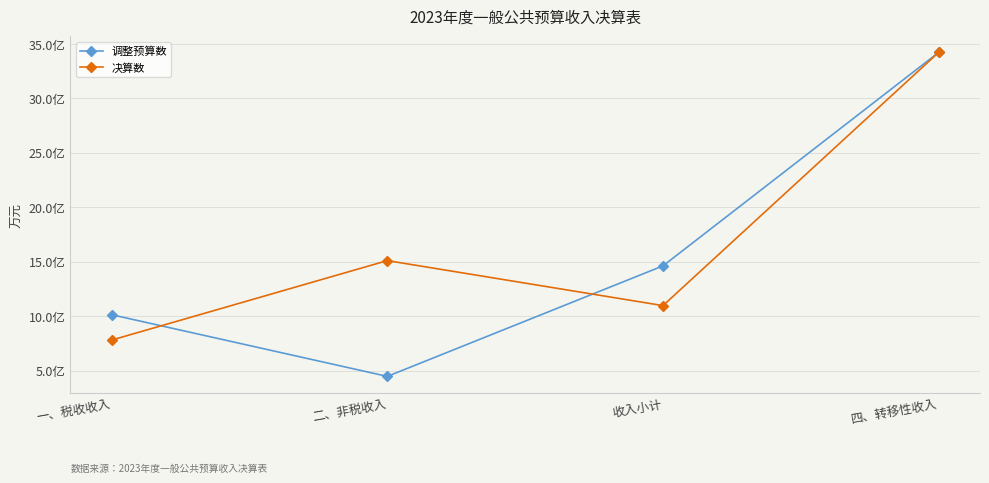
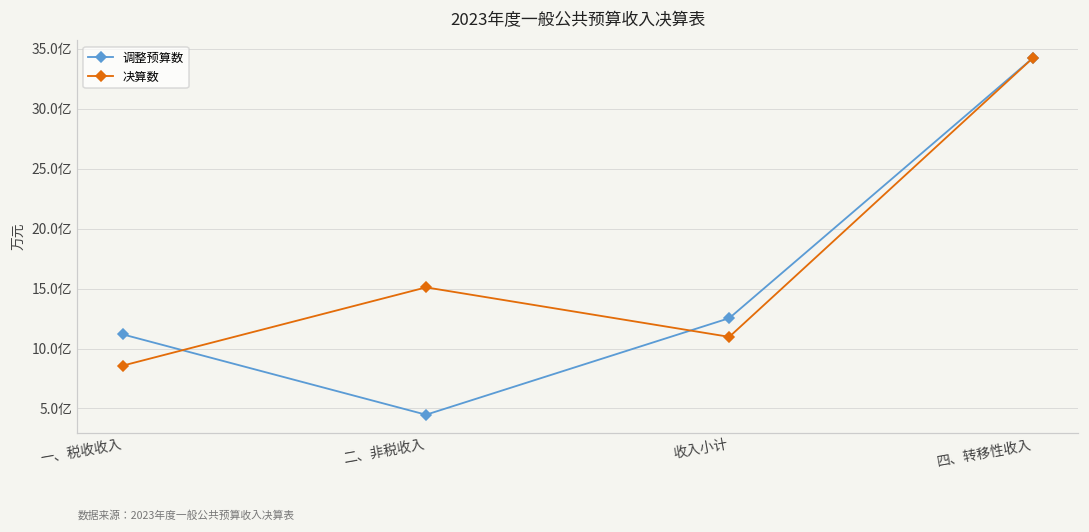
  {
    "调整预算数": {
-     "一、税收收入": "10.1亿",
+     "一、税收收入": "11.2亿",
      "二、非税收入": "4.5亿",
-     "收入小计": "14.6亿"
+     "收入小计": "12.5亿"
    },
    "决算数": {
-     "一、税收收入": "7.8亿",
+     "一、税收收入": "8.6亿",
      "二、非税收入": "15.1亿",
      "收入小计": "11.0亿"
    }
  }
